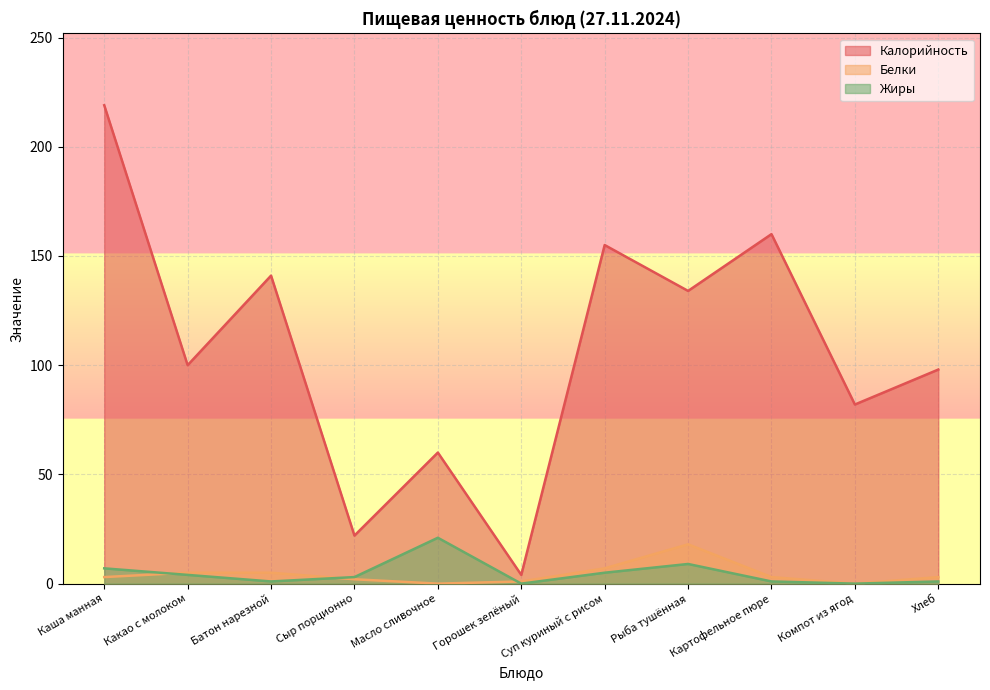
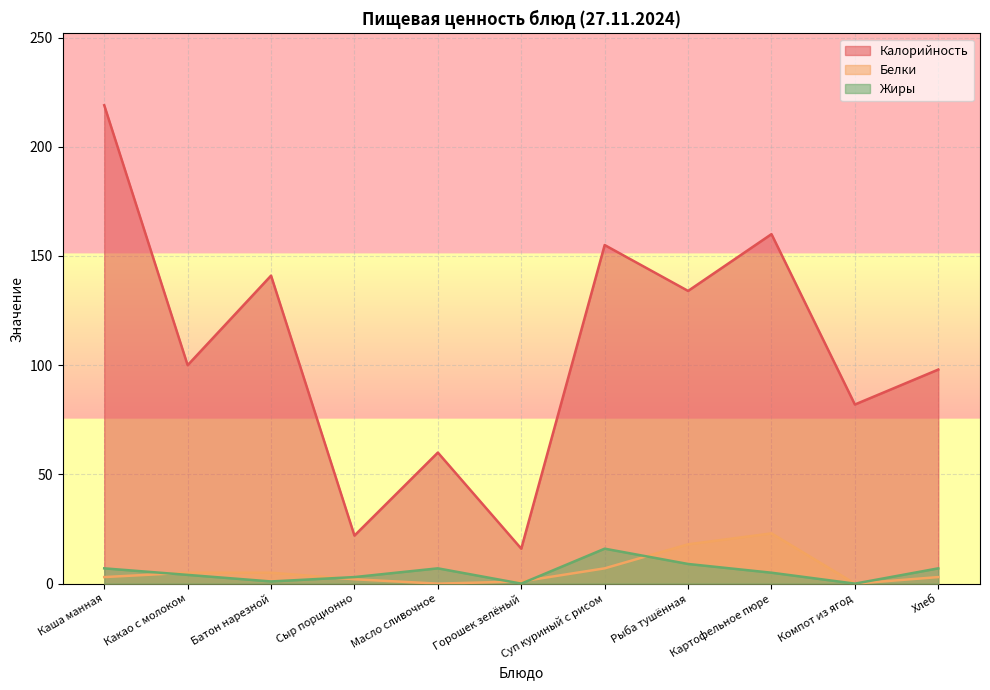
  {
    "Калорийность": {
      "Каша манная": 219,
      "Какао с молоком": 100,
      "Батон нарезной": 141,
      "Сыр порционно": 22,
      "Масло сливочное": 60,
-     "Горошек зелёный": 4,
+     "Горошек зелёный": 16,
      "Суп куриный с рисом": 155,
      "Рыба тушённая": 134,
      "Картофельное пюре": 160,
      "Компот из ягод": 82,
      "Хлеб": 98
    },
    "Белки": {
      "Каша манная": 3,
      "Батон нарезной": 5,
      "Масло сливочное": 0,
      "Суп куриный с рисом": 7,
      "Рыба тушённая": 18,
-     "Картофельное пюре": 3,
+     "Картофельное пюре": 23,
      "Хлеб": 3
    },
    "Жиры": {
      "Каша манная": 7,
      "Батон нарезной": 1,
-     "Масло сливочное": 21,
-     "Суп куриный с рисом": 5,
+     "Масло сливочное": 7,
+     "Суп куриный с рисом": 16,
      "Рыба тушённая": 9,
-     "Картофельное пюре": 1,
-     "Хлеб": 1
+     "Картофельное пюре": 5,
+     "Хлеб": 7
    }
  }
